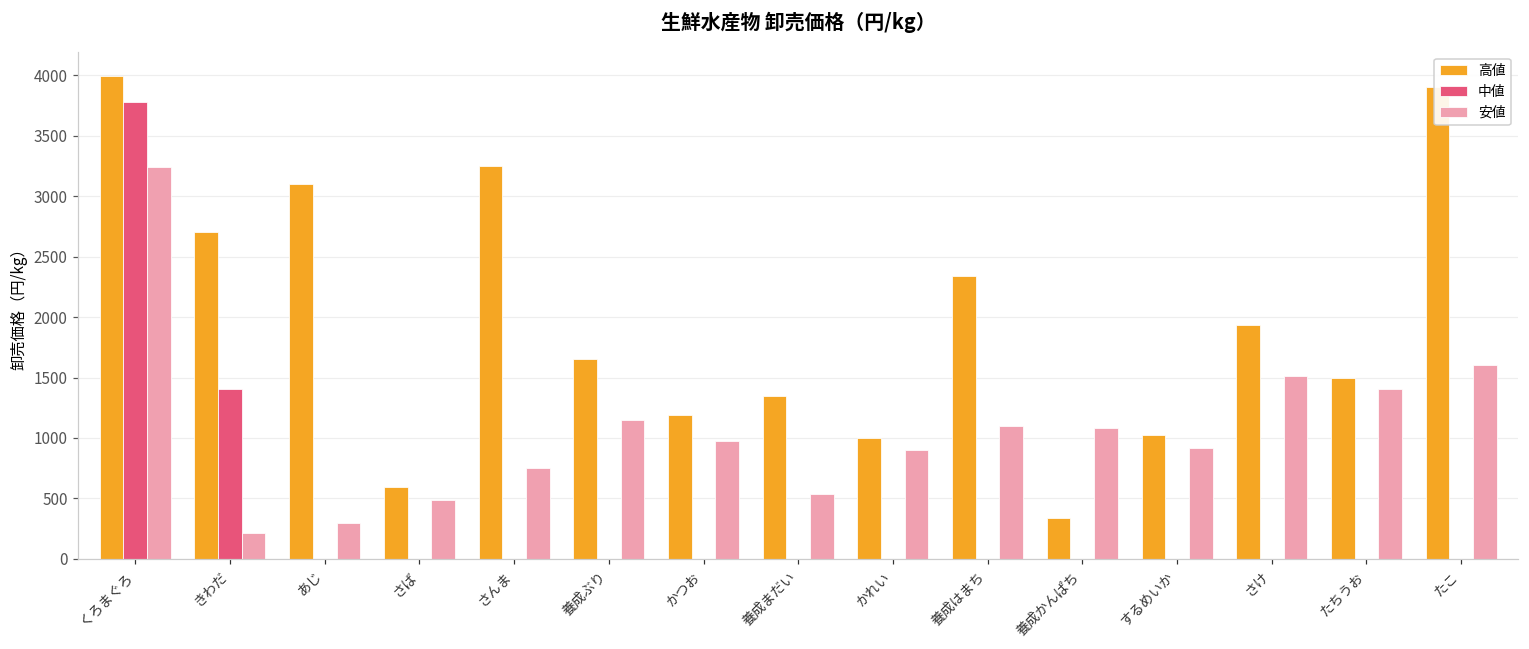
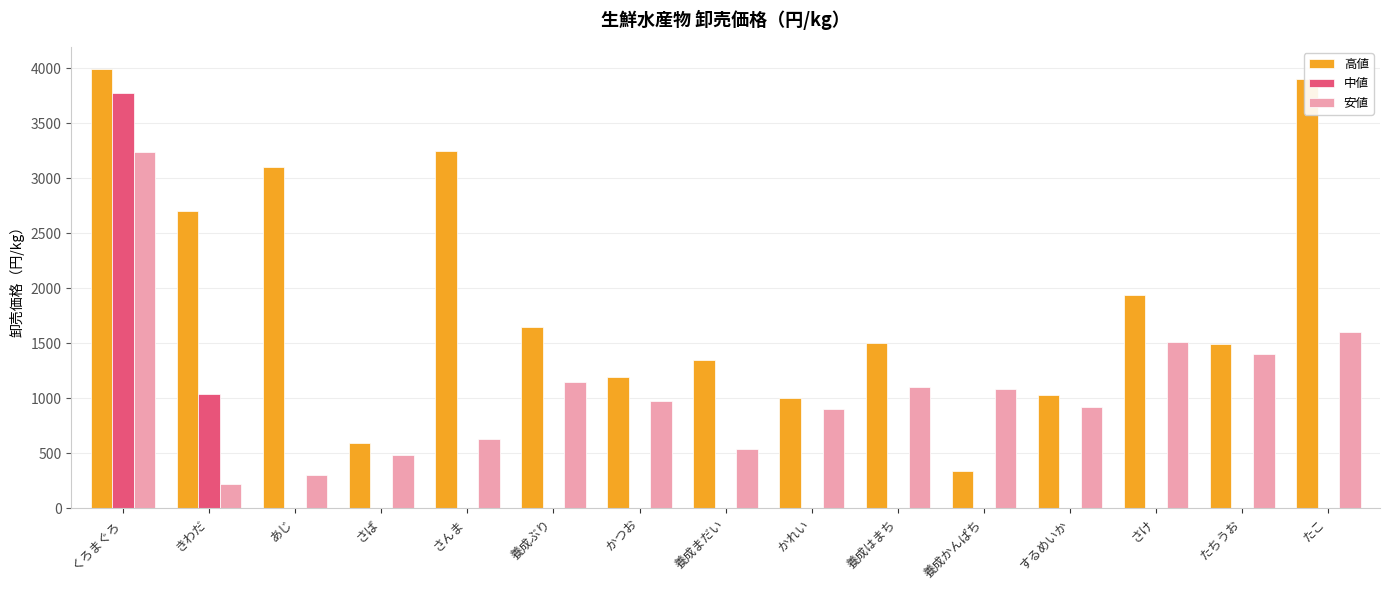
  {
    "高値": {
      "くろまぐろ": 4000,
      "きわだ": 2700,
      "あじ": 3100,
      "さば": 590,
      "さんま": 3250,
      "養成ぶり": 1650,
      "かつお": 1190,
      "養成まだい": 1350,
      "かれい": 1000,
-     "養成はまち": 2340,
+     "養成はまち": 1500,
      "養成かんぱち": 340,
      "するめいか": 1030,
      "さけ": 1940,
      "たちうお": 1500
    },
    "中値": {
      "くろまぐろ": 3780,
-     "きわだ": 1400,
+     "きわだ": 1040,
      "あじ": 0,
      "さば": 0,
      "さんま": 0,
      "養成ぶり": 0,
      "かつお": 0,
      "養成まだい": 0,
      "かれい": 0,
      "養成はまち": 0,
      "養成かんぱち": 0,
      "するめいか": 0,
      "さけ": 0,
      "たちうお": 0,
      "たこ": 0
    },
    "安値": {
      "くろまぐろ": 3240,
      "きわだ": 220,
      "あじ": 300,
      "さば": 490,
-     "さんま": 750,
+     "さんま": 630,
      "養成ぶり": 1150,
      "かつお": 970,
      "養成まだい": 540,
      "かれい": 900,
      "養成はまち": 1100,
      "養成かんぱち": 1080,
      "するめいか": 920,
      "さけ": 1510,
      "たちうお": 1400,
      "たこ": 1600
    }
  }
